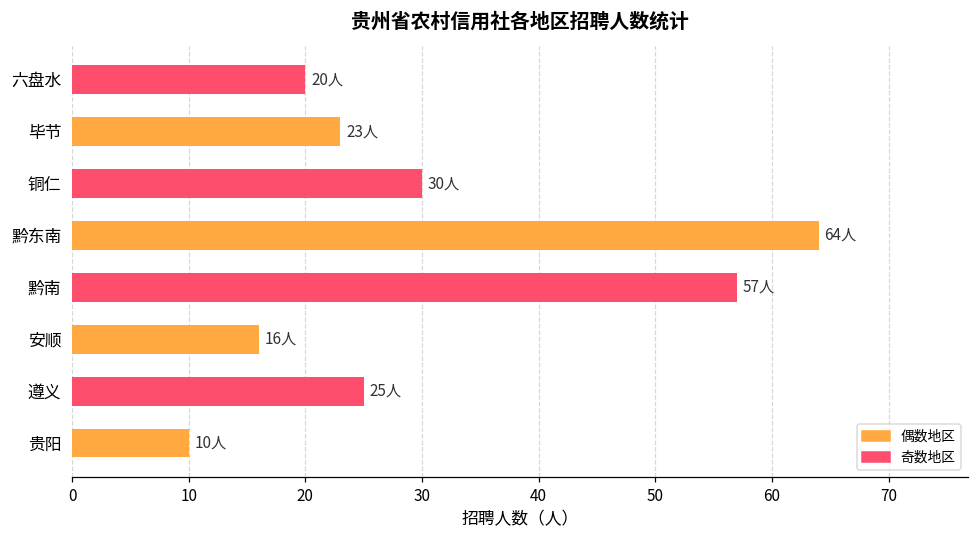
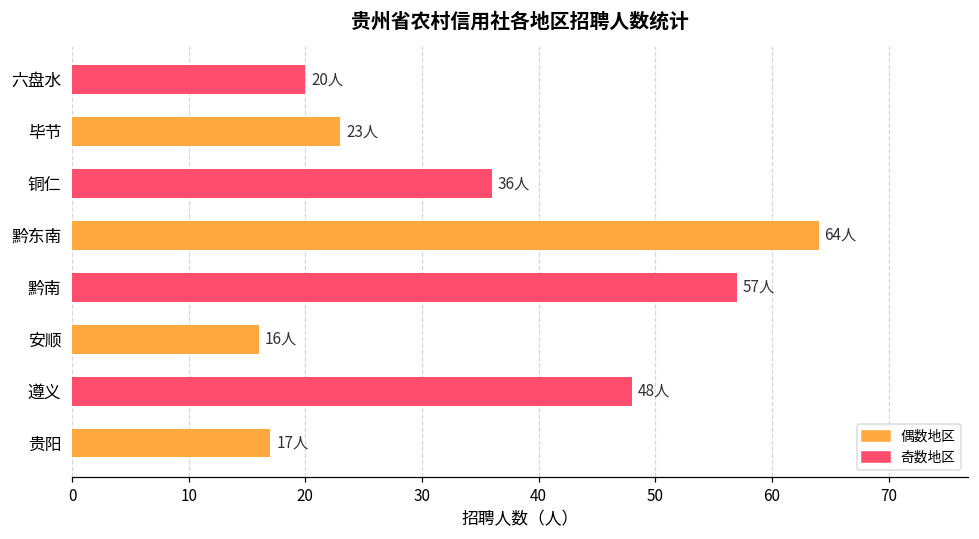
  {
    "六盘水": "20人",
    "毕节": "23人",
-   "铜仁": "30人",
+   "铜仁": "36人",
    "黔东南": "64人",
    "黔南": "57人",
    "安顺": "16人",
-   "遵义": "25人",
-   "贵阳": "10人"
+   "遵义": "48人",
+   "贵阳": "17人"
  }
